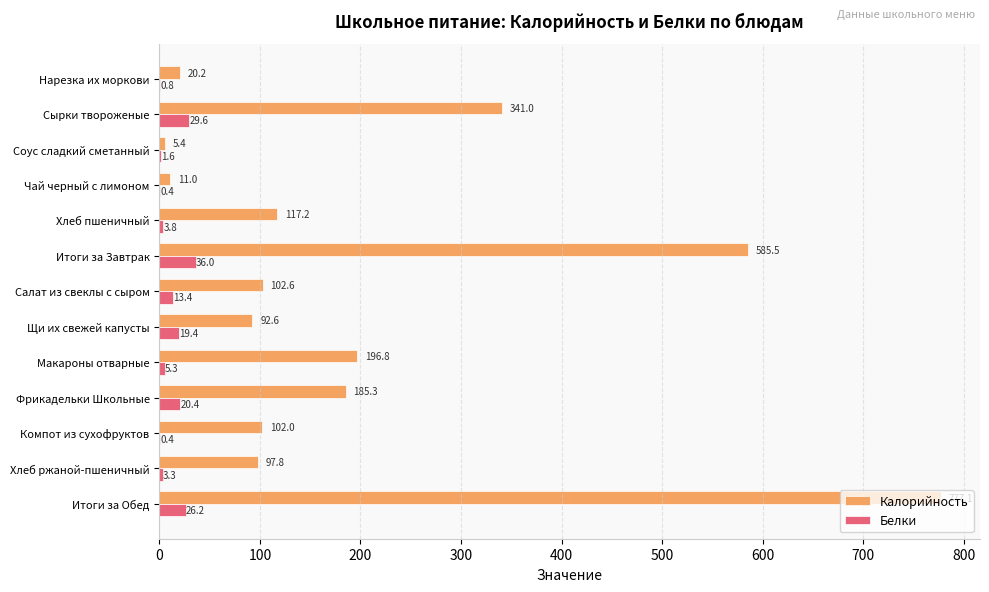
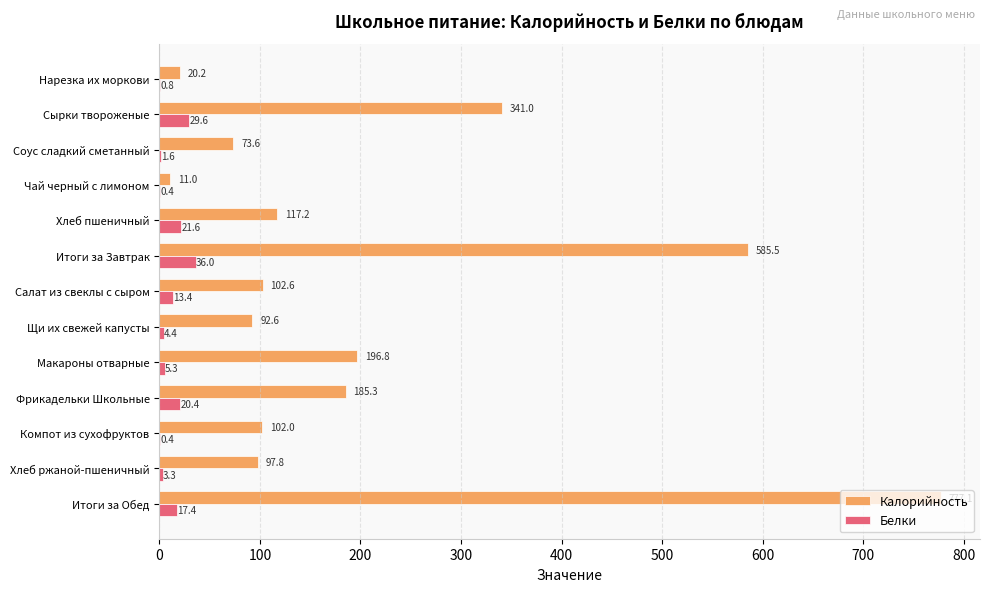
  {
    "Калорийность": {
      "Нарезка их моркови": 20.2,
      "Сырки твороженые": 341.0,
-     "Соус сладкий сметанный": 5.4,
+     "Соус сладкий сметанный": 73.6,
      "Чай черный с лимоном": 11.0,
      "Хлеб пшеничный": 117.2,
      "Итоги за Завтрак": 585.5,
      "Салат из свеклы с сыром": 102.6,
      "Щи их свежей капусты": 92.6,
      "Макароны отварные": 196.8,
      "Фрикадельки Школьные": 185.3,
      "Компот из сухофруктов": 102.0,
      "Хлеб ржаной-пшеничный": 97.8
    },
    "Белки": {
      "Нарезка их моркови": 0.8,
      "Сырки твороженые": 29.6,
      "Соус сладкий сметанный": 1.6,
      "Чай черный с лимоном": 0.4,
-     "Хлеб пшеничный": 3.8,
+     "Хлеб пшеничный": 21.6,
      "Итоги за Завтрак": 36.0,
      "Салат из свеклы с сыром": 13.4,
-     "Щи их свежей капусты": 19.4,
+     "Щи их свежей капусты": 4.4,
      "Макароны отварные": 5.3,
      "Фрикадельки Школьные": 20.4,
      "Компот из сухофруктов": 0.4,
      "Хлеб ржаной-пшеничный": 3.3,
-     "Итоги за Обед": 26.2
+     "Итоги за Обед": 17.4
    }
  }
